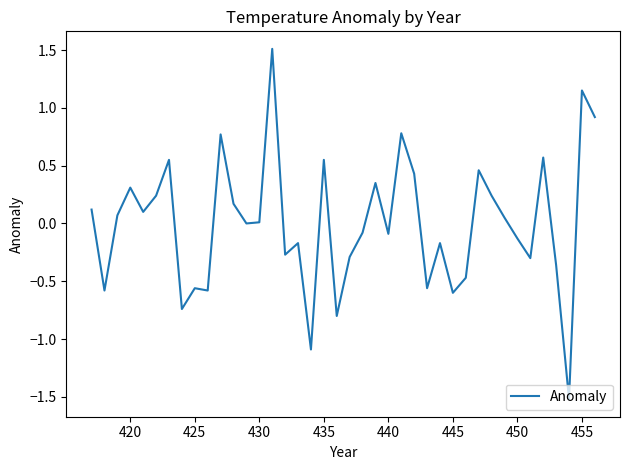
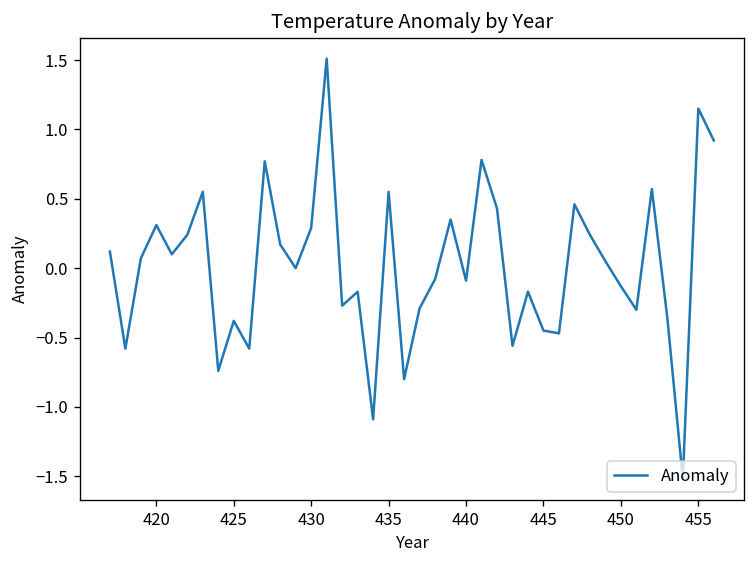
  {
    "420": 0.31,
-   "425": -0.56,
-   "430": 0.01,
+   "425": -0.38,
+   "430": 0.29,
    "435": 0.55,
    "440": -0.09,
-   "445": -0.60,
+   "445": -0.45,
    "450": -0.13,
    "455": 1.15
  }
